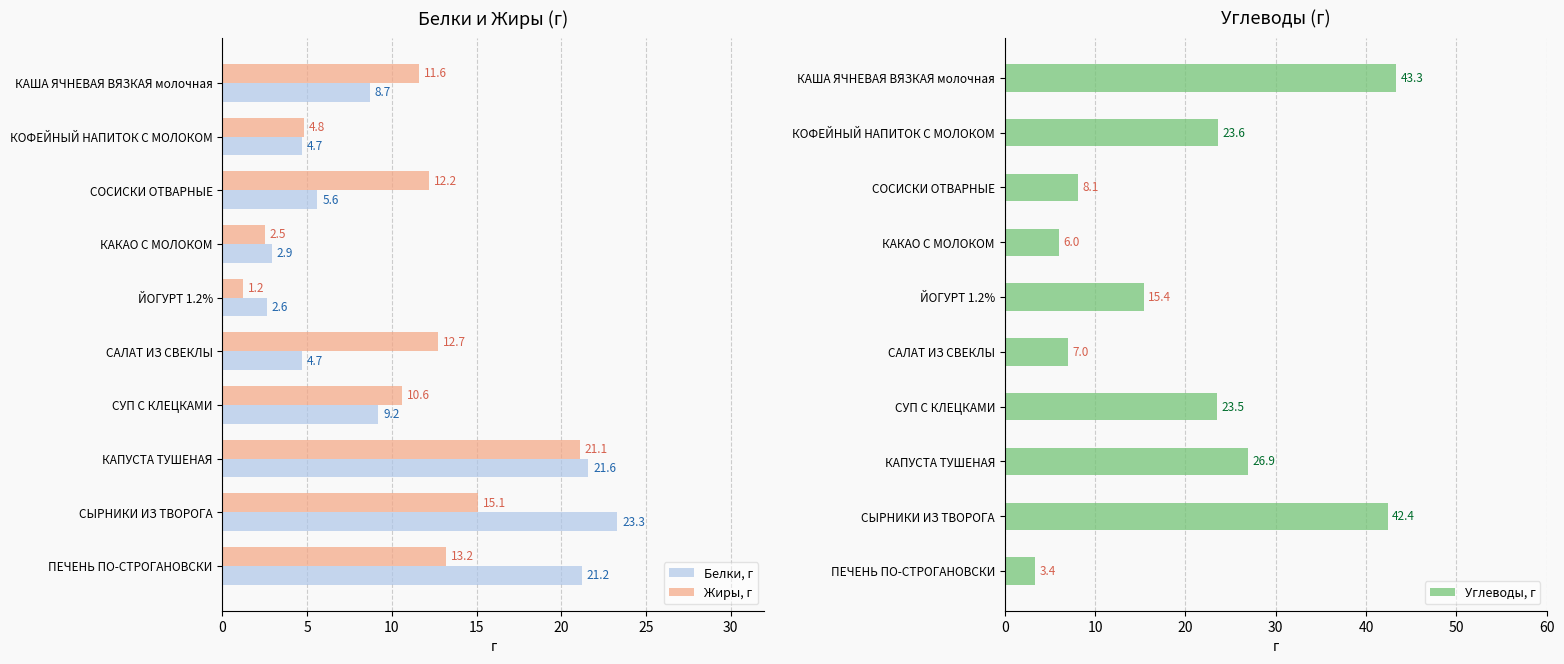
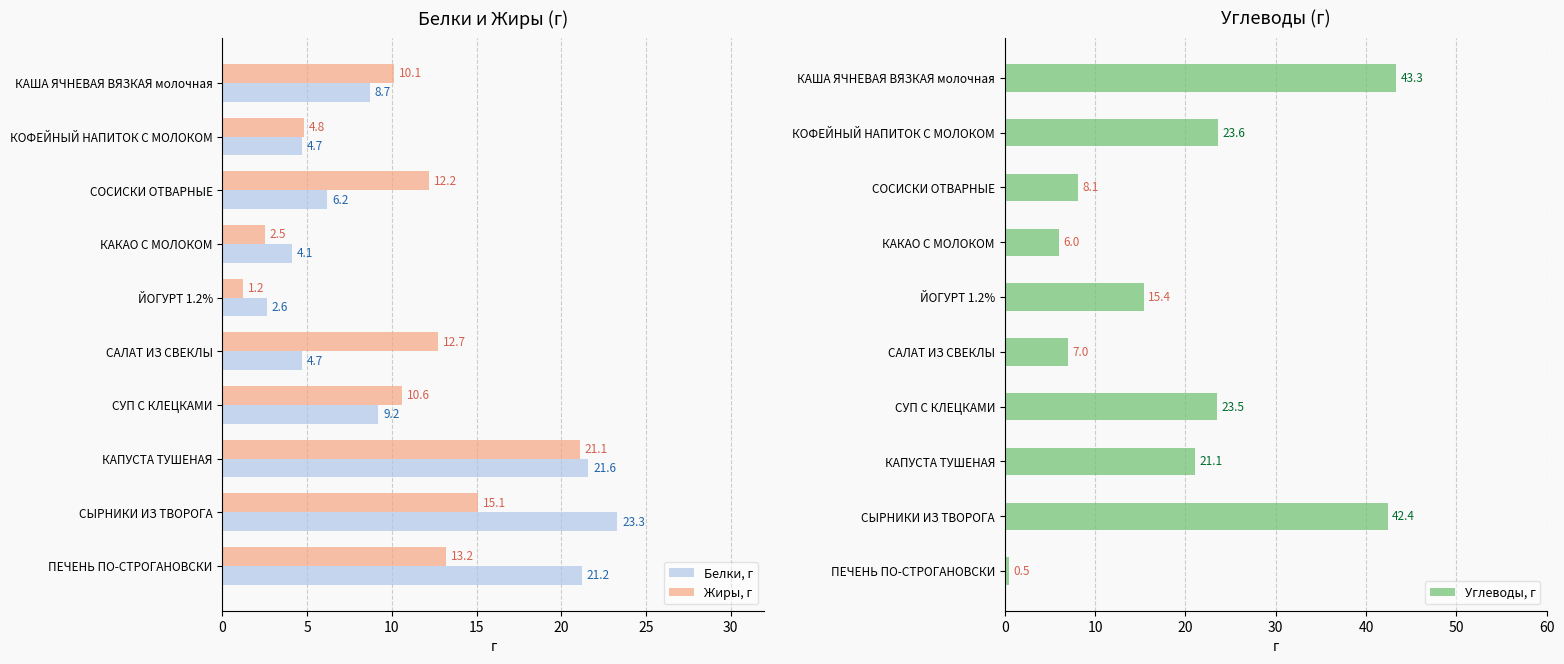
  {
    "Белки и Жиры (г)": {
      "Белки, г": {
        "КАША ЯЧНЕВАЯ ВЯЗКАЯ молочная": 8.7,
        "КОФЕЙНЫЙ НАПИТОК С МОЛОКОМ": 4.7,
-       "СОСИСКИ ОТВАРНЫЕ": 5.6,
-       "КАКАО С МОЛОКОМ": 2.9,
+       "СОСИСКИ ОТВАРНЫЕ": 6.2,
+       "КАКАО С МОЛОКОМ": 4.1,
        "ЙОГУРТ 1.2%": 2.6,
        "САЛАТ ИЗ СВЕКЛЫ": 4.7,
        "СУП С КЛЕЦКАМИ": 9.2,
        "КАПУСТА ТУШЕНАЯ": 21.6,
        "СЫРНИКИ ИЗ ТВОРОГА": 23.3,
        "ПЕЧЕНЬ ПО-СТРОГАНОВСКИ": 21.2
      },
      "Жиры, г": {
-       "КАША ЯЧНЕВАЯ ВЯЗКАЯ молочная": 11.6,
+       "КАША ЯЧНЕВАЯ ВЯЗКАЯ молочная": 10.1,
        "КОФЕЙНЫЙ НАПИТОК С МОЛОКОМ": 4.8,
        "СОСИСКИ ОТВАРНЫЕ": 12.2,
        "КАКАО С МОЛОКОМ": 2.5,
        "ЙОГУРТ 1.2%": 1.2,
        "САЛАТ ИЗ СВЕКЛЫ": 12.7,
        "СУП С КЛЕЦКАМИ": 10.6,
        "КАПУСТА ТУШЕНАЯ": 21.1,
        "СЫРНИКИ ИЗ ТВОРОГА": 15.1,
        "ПЕЧЕНЬ ПО-СТРОГАНОВСКИ": 13.2
      }
    },
    "Углеводы (г)": {
      "КАША ЯЧНЕВАЯ ВЯЗКАЯ молочная": 43.3,
      "КОФЕЙНЫЙ НАПИТОК С МОЛОКОМ": 23.6,
      "СОСИСКИ ОТВАРНЫЕ": 8.1,
      "КАКАО С МОЛОКОМ": 6.0,
      "ЙОГУРТ 1.2%": 15.4,
      "САЛАТ ИЗ СВЕКЛЫ": 7.0,
      "СУП С КЛЕЦКАМИ": 23.5,
-     "КАПУСТА ТУШЕНАЯ": 26.9,
+     "КАПУСТА ТУШЕНАЯ": 21.1,
      "СЫРНИКИ ИЗ ТВОРОГА": 42.4,
-     "ПЕЧЕНЬ ПО-СТРОГАНОВСКИ": 3.4
+     "ПЕЧЕНЬ ПО-СТРОГАНОВСКИ": 0.5
    }
  }
